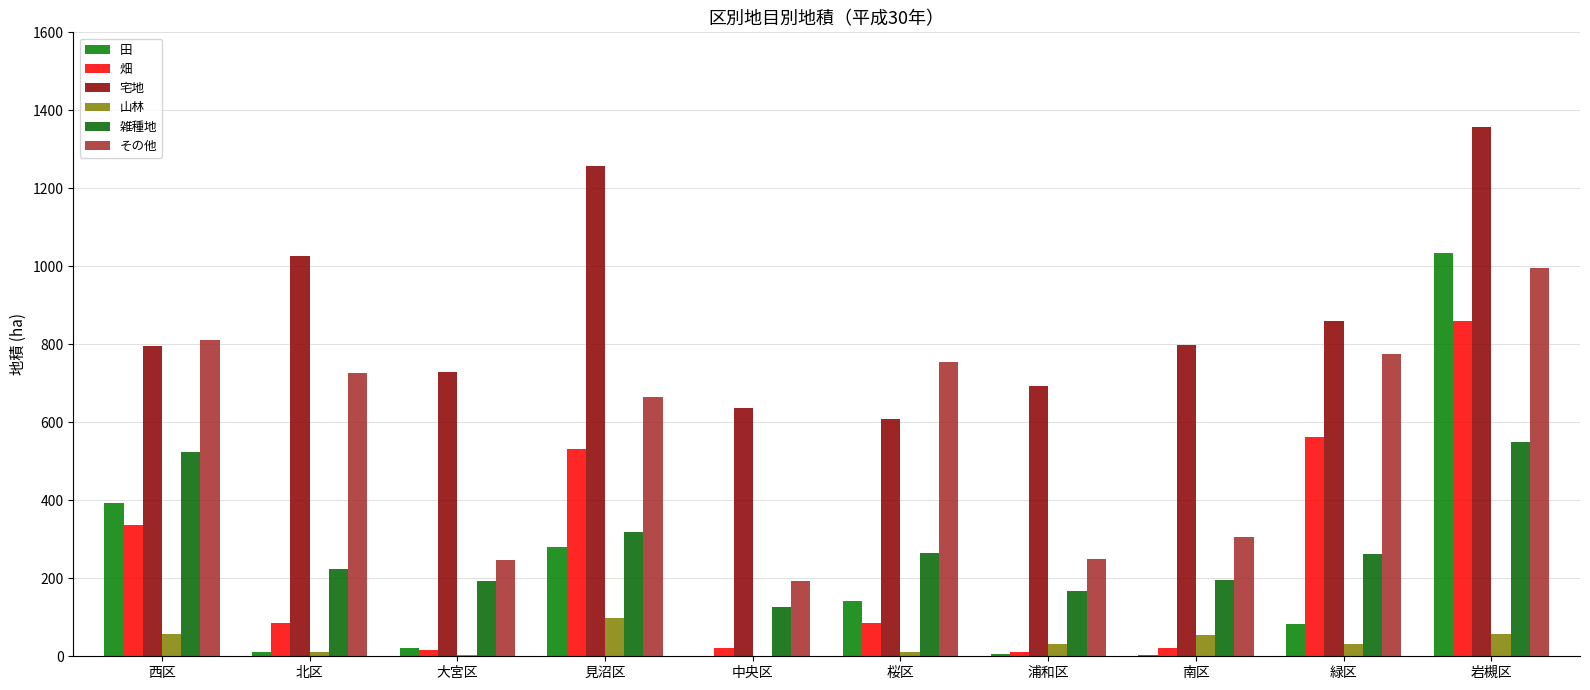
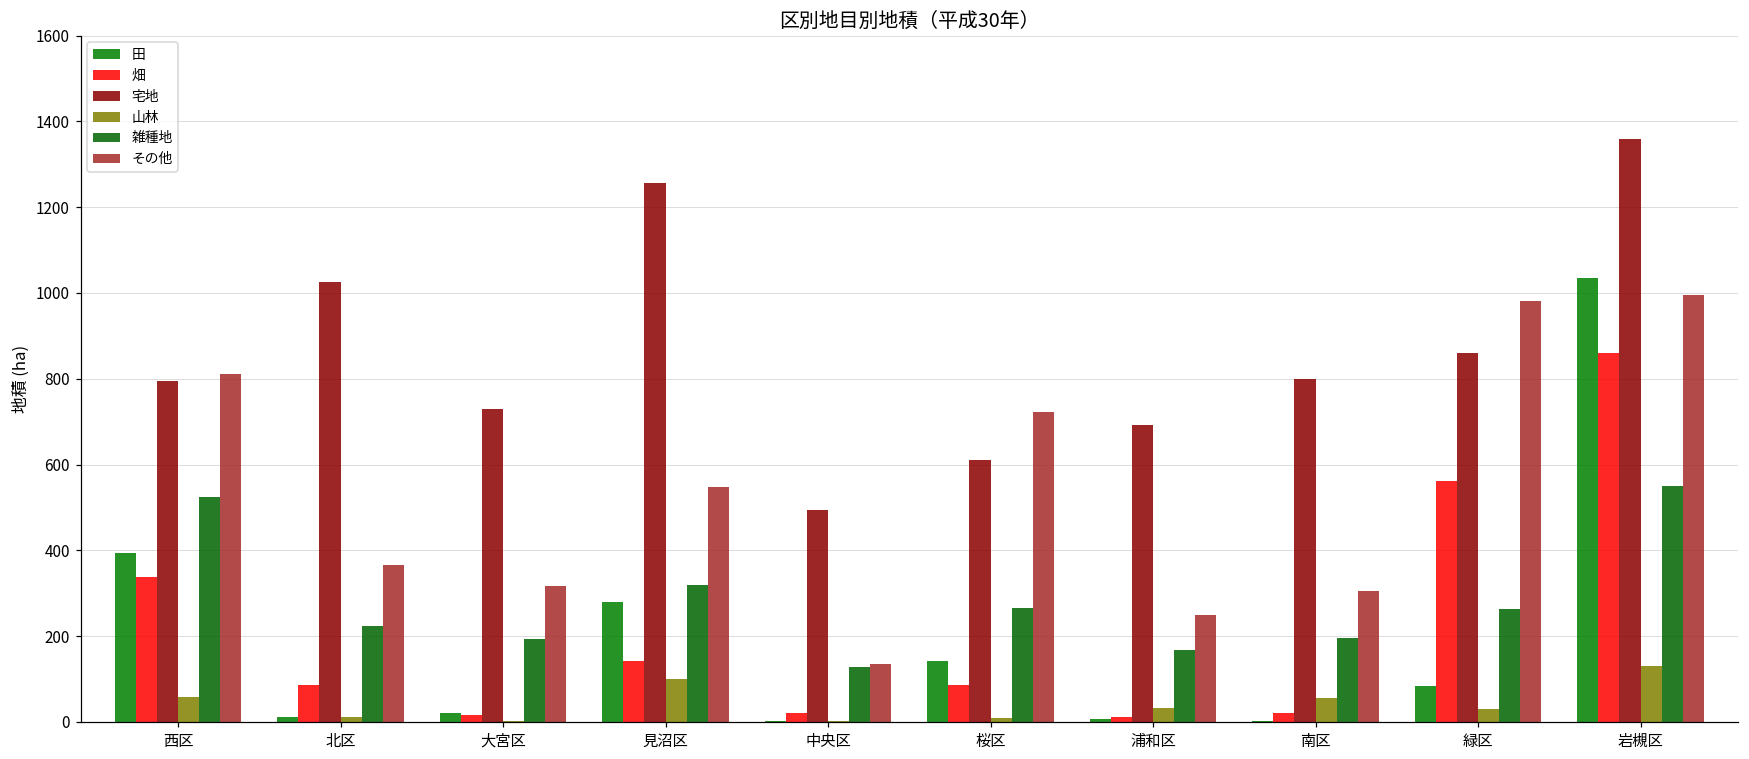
  {
    "畑": {
      "西区": 340,
      "北区": 90,
      "大宮区": 20,
-     "見沼区": 530,
+     "見沼区": 140,
      "中央区": 20,
      "桜区": 90,
      "浦和区": 10,
      "南区": 20,
      "緑区": 560,
      "岩槻区": 860
    },
    "宅地": {
      "西区": 800,
      "北区": 1030,
      "大宮区": 730,
      "見沼区": 1260,
-     "中央区": 640,
+     "中央区": 490,
      "桜区": 610,
      "浦和区": 690,
      "南区": 800,
      "緑区": 860,
      "岩槻区": 1360
    },
    "山林": {
      "西区": 60,
      "北区": 10,
      "見沼区": 100,
      "桜区": 10,
      "浦和区": 30,
      "南区": 60,
      "緑区": 30,
-     "岩槻区": 60
+     "岩槻区": 130
    },
    "その他": {
      "西区": 810,
-     "北区": 730,
-     "大宮区": 250,
-     "見沼区": 660,
-     "中央区": 190,
-     "桜区": 750,
+     "北区": 370,
+     "大宮区": 320,
+     "見沼区": 550,
+     "中央区": 140,
+     "桜区": 720,
      "浦和区": 250,
      "南区": 310,
-     "緑区": 770,
+     "緑区": 980,
      "岩槻区": 1000
    }
  }
